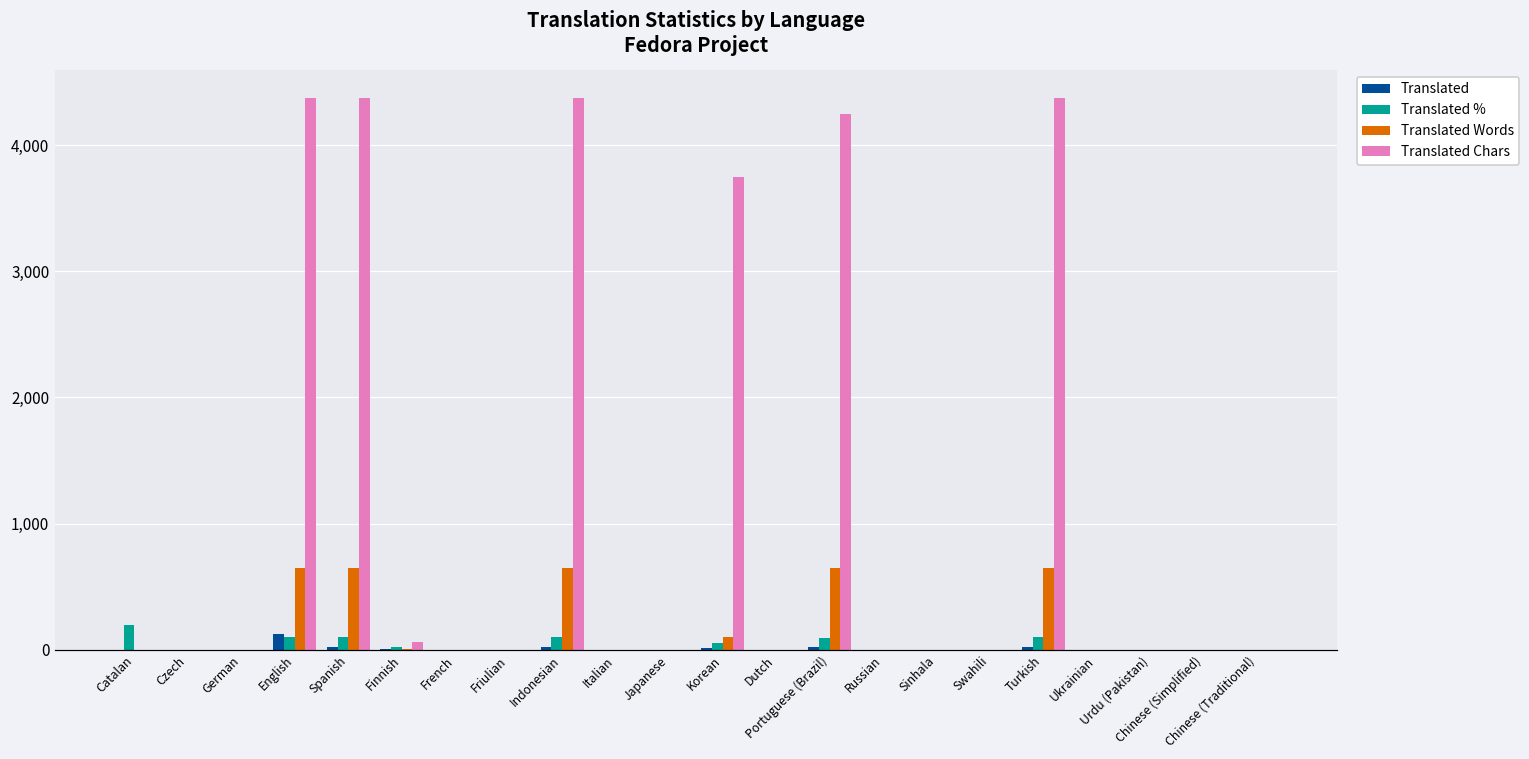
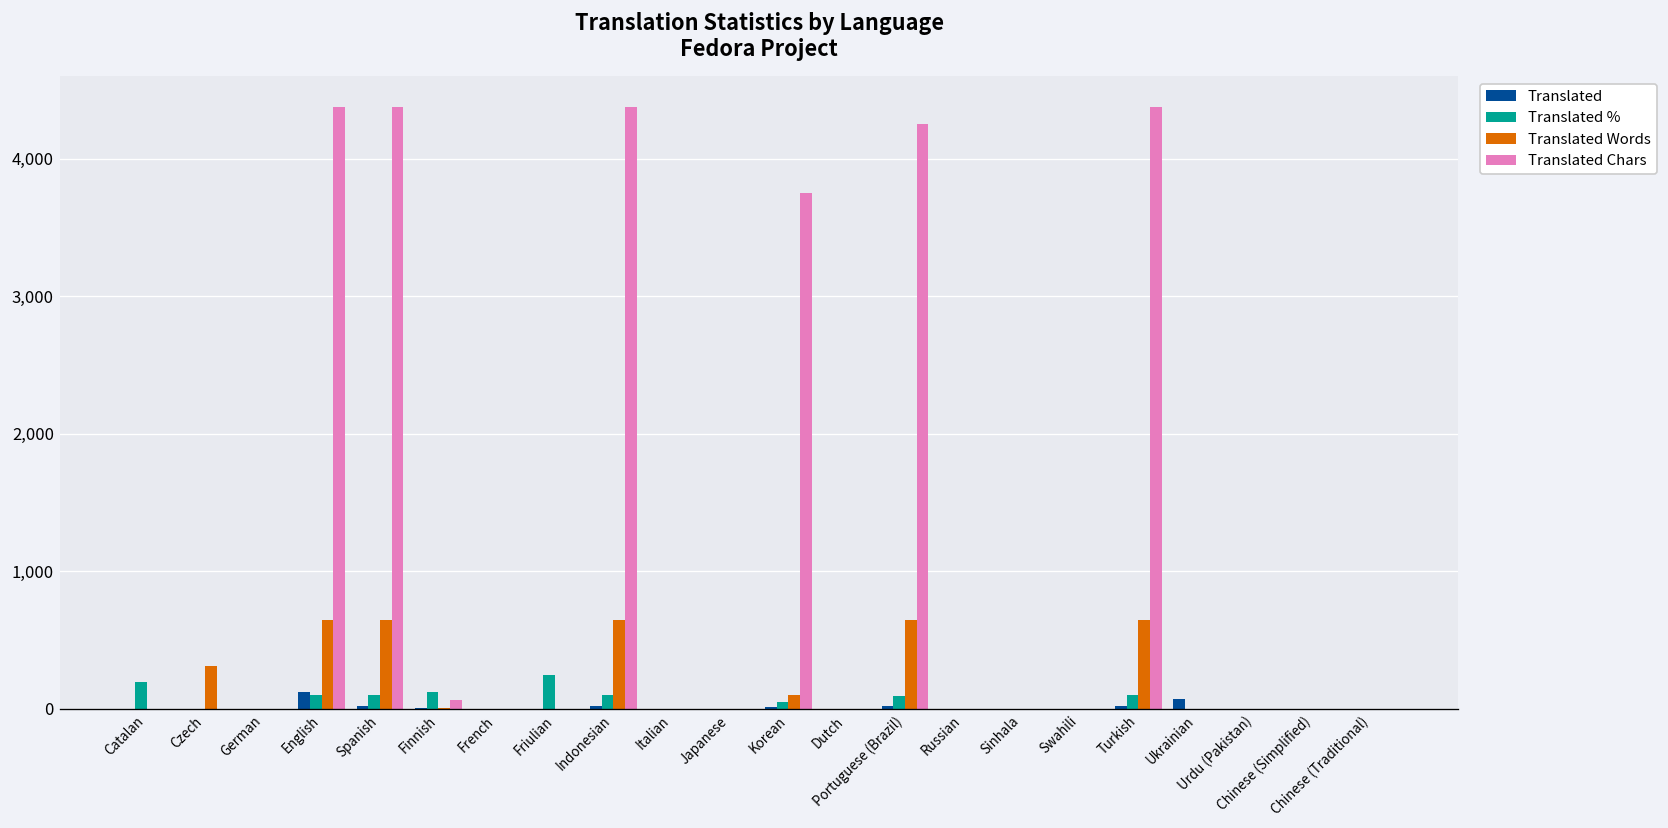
  {
    "Translated": {
      "Catalan": "0",
      "Czech": "0",
      "German": "0",
      "English": "120",
      "Spanish": "20",
      "French": "0",
      "Friulian": "0",
      "Indonesian": "20",
      "Italian": "0",
      "Japanese": "0",
      "Dutch": "0",
      "Russian": "0",
      "Sinhala": "0",
      "Swahili": "0",
      "Turkish": "20",
-     "Ukrainian": "0",
+     "Ukrainian": "70",
      "Urdu (Pakistan)": "0",
      "Chinese (Simplified)": "0",
      "Chinese (Traditional)": "0"
    },
    "Translated %": {
      "Catalan": "190",
      "Czech": "0",
      "German": "0",
      "English": "100",
      "Spanish": "100",
-     "Finnish": "20",
+     "Finnish": "120",
      "French": "0",
-     "Friulian": "0",
+     "Friulian": "240",
      "Indonesian": "100",
      "Italian": "0",
      "Japanese": "0",
      "Korean": "50",
      "Dutch": "0",
      "Portuguese (Brazil)": "100",
      "Russian": "0",
      "Sinhala": "0",
      "Swahili": "0",
      "Turkish": "100",
      "Ukrainian": "0",
      "Urdu (Pakistan)": "0",
      "Chinese (Simplified)": "0",
      "Chinese (Traditional)": "0"
    },
    "Translated Words": {
      "Catalan": "0",
-     "Czech": "0",
+     "Czech": "310",
      "German": "0",
      "English": "650",
      "Spanish": "650",
      "French": "0",
      "Friulian": "0",
      "Indonesian": "650",
      "Italian": "0",
      "Japanese": "0",
      "Korean": "100",
      "Dutch": "0",
      "Portuguese (Brazil)": "640",
      "Russian": "0",
      "Sinhala": "0",
      "Swahili": "0",
      "Turkish": "650",
      "Ukrainian": "0",
      "Urdu (Pakistan)": "0",
      "Chinese (Simplified)": "0",
      "Chinese (Traditional)": "0"
    },
    "Translated Chars": {
      "Catalan": "0",
      "Czech": "0",
      "German": "0",
      "English": "4,380",
      "Spanish": "4,380",
      "Finnish": "60",
      "French": "0",
      "Friulian": "0",
      "Indonesian": "4,380",
      "Italian": "0",
      "Japanese": "0",
      "Korean": "3,750",
      "Dutch": "0",
      "Portuguese (Brazil)": "4,250",
      "Russian": "0",
      "Sinhala": "0",
      "Swahili": "0",
      "Turkish": "4,380",
      "Ukrainian": "0",
      "Urdu (Pakistan)": "0",
      "Chinese (Simplified)": "0",
      "Chinese (Traditional)": "0"
    }
  }
